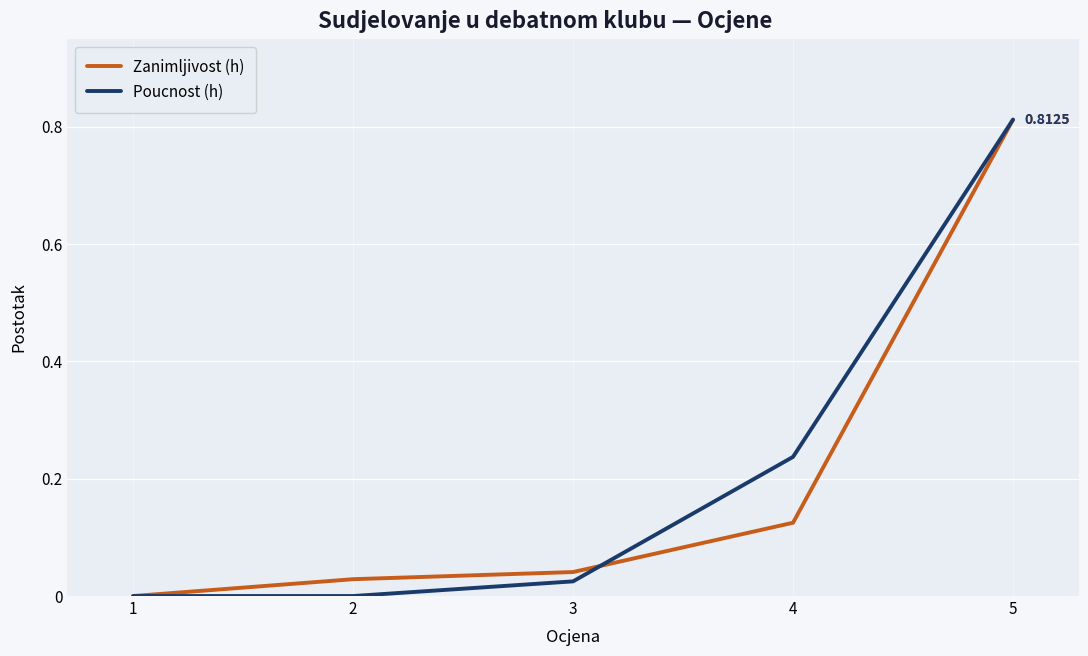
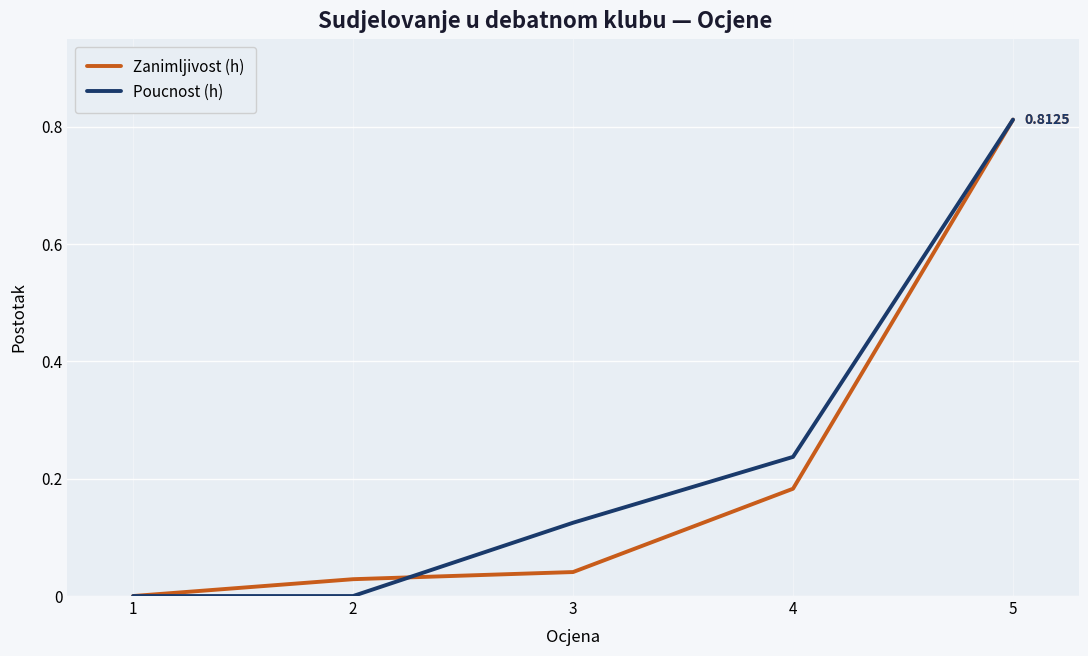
  {
    "Zanimljivost (h)": {
      "2": 0.03,
      "3": 0.04,
-     "4": 0.13
+     "4": 0.18
    },
    "Poucnost (h)": {
      "2": 0.00,
-     "3": 0.03,
+     "3": 0.13,
      "4": 0.24
    }
  }
